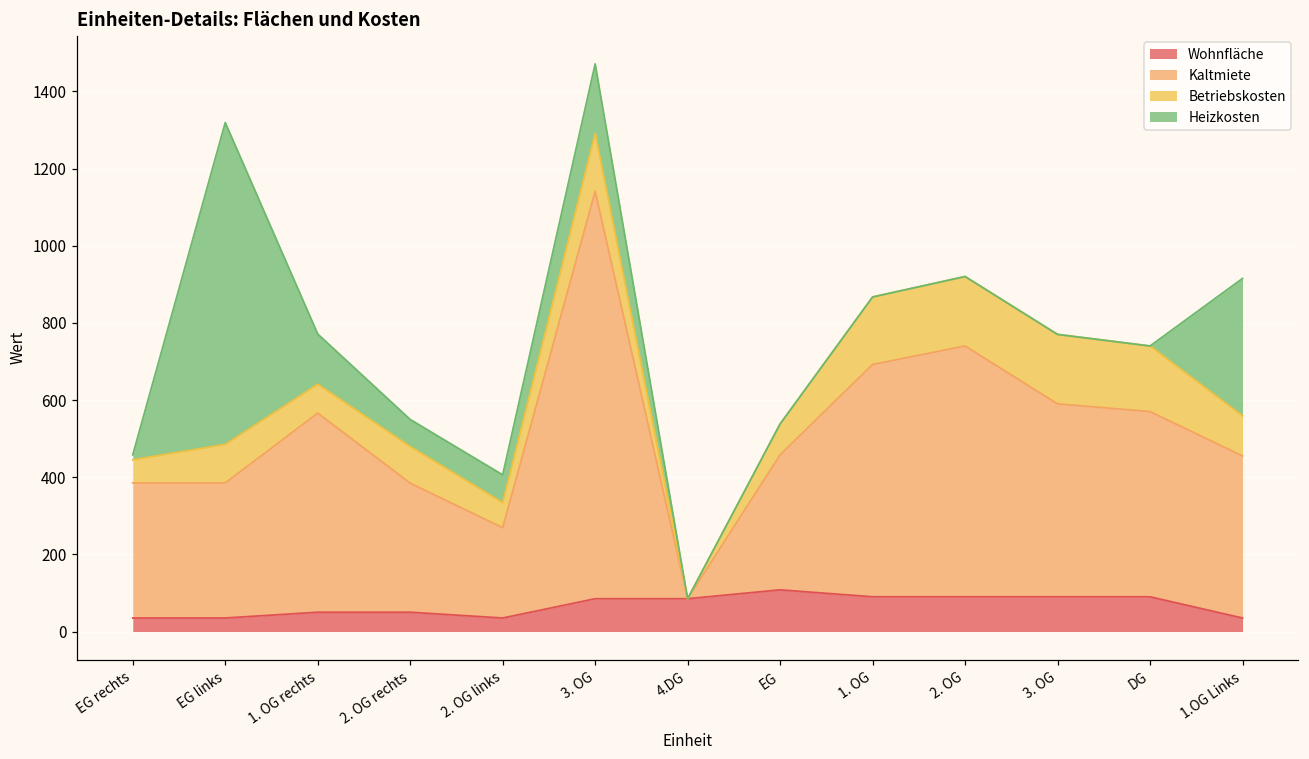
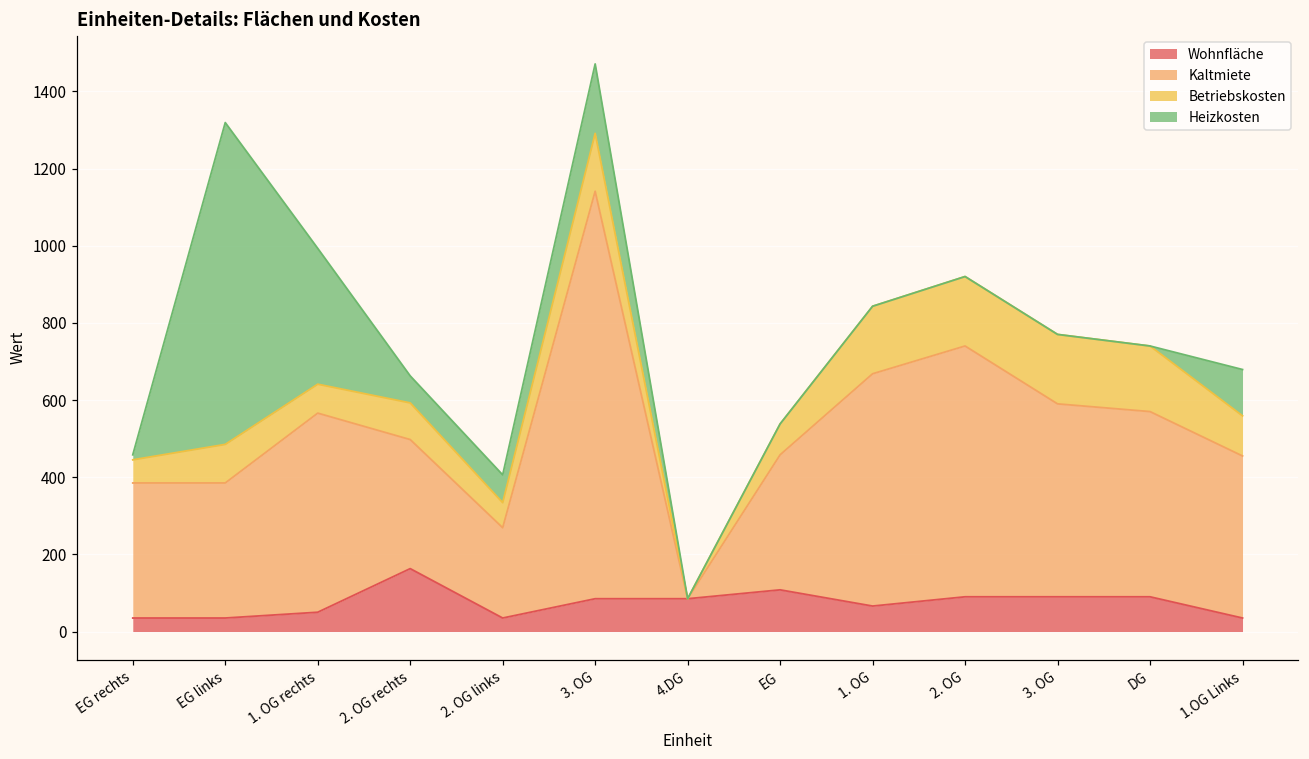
  {
    "Wohnfläche": {
      "EG rechts": 40,
      "EG links": 40,
      "1. OG rechts": 50,
-     "2. OG rechts": 50,
+     "2. OG rechts": 160,
      "2. OG links": 40,
      "EG": 110,
-     "1. OG": 90,
+     "1. OG": 70,
      "2. OG": 90,
      "DG": 90,
      "1.OG Links": 40
    },
    "Heizkosten": {
      "EG rechts": 10,
      "EG links": 830,
-     "1. OG rechts": 130,
+     "1. OG rechts": 350,
      "2. OG rechts": 70,
      "2. OG links": 70,
-     "1.OG Links": 360
+     "1.OG Links": 120
    }
  }
